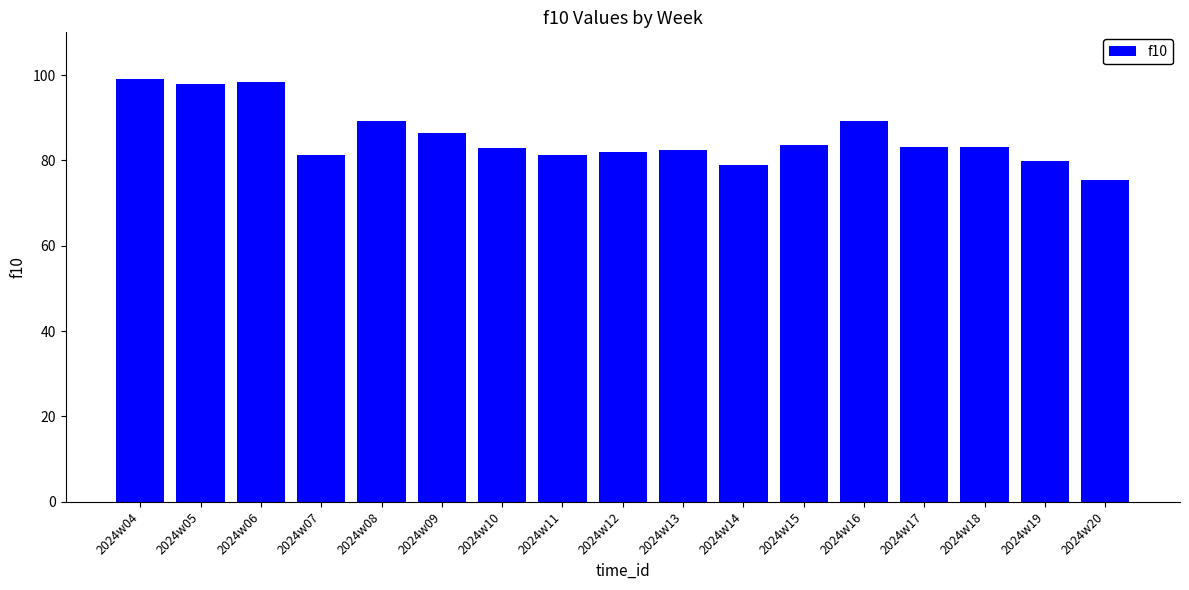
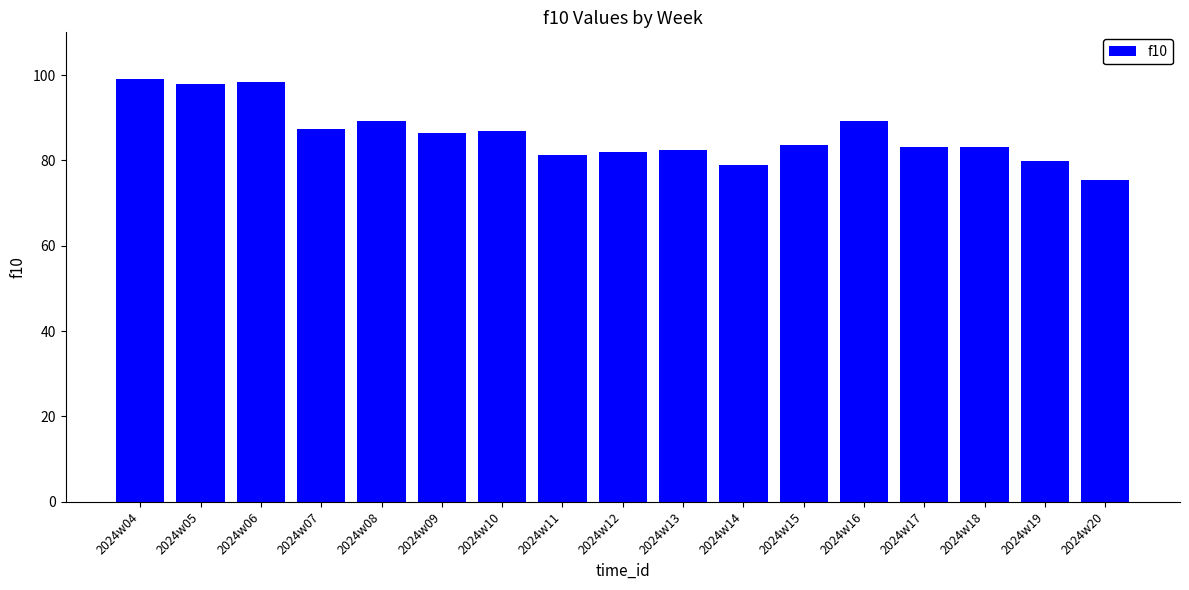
  {
    "2024w04": 99,
    "2024w05": 98,
    "2024w06": 98,
-   "2024w07": 81,
+   "2024w07": 87,
    "2024w08": 89,
    "2024w09": 86,
-   "2024w10": 83,
+   "2024w10": 87,
    "2024w11": 81,
    "2024w12": 82,
    "2024w13": 83,
    "2024w14": 79,
    "2024w15": 84,
    "2024w16": 89,
    "2024w17": 83,
    "2024w18": 83,
    "2024w19": 80,
    "2024w20": 76
  }
